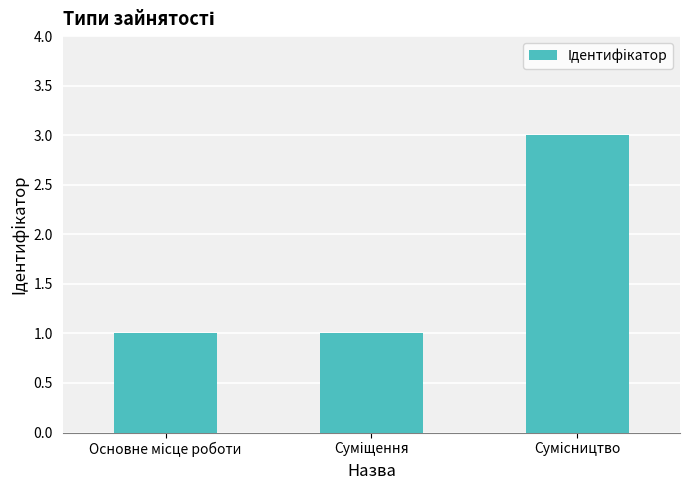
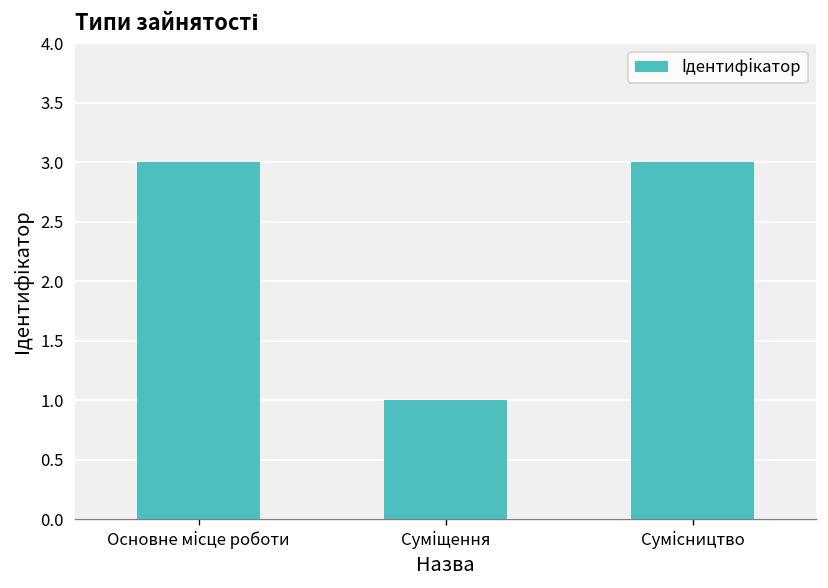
  {
-   "Основне місце роботи": 1,
+   "Основне місце роботи": 3,
    "Суміщення": 1,
    "Сумісництво": 3
  }
